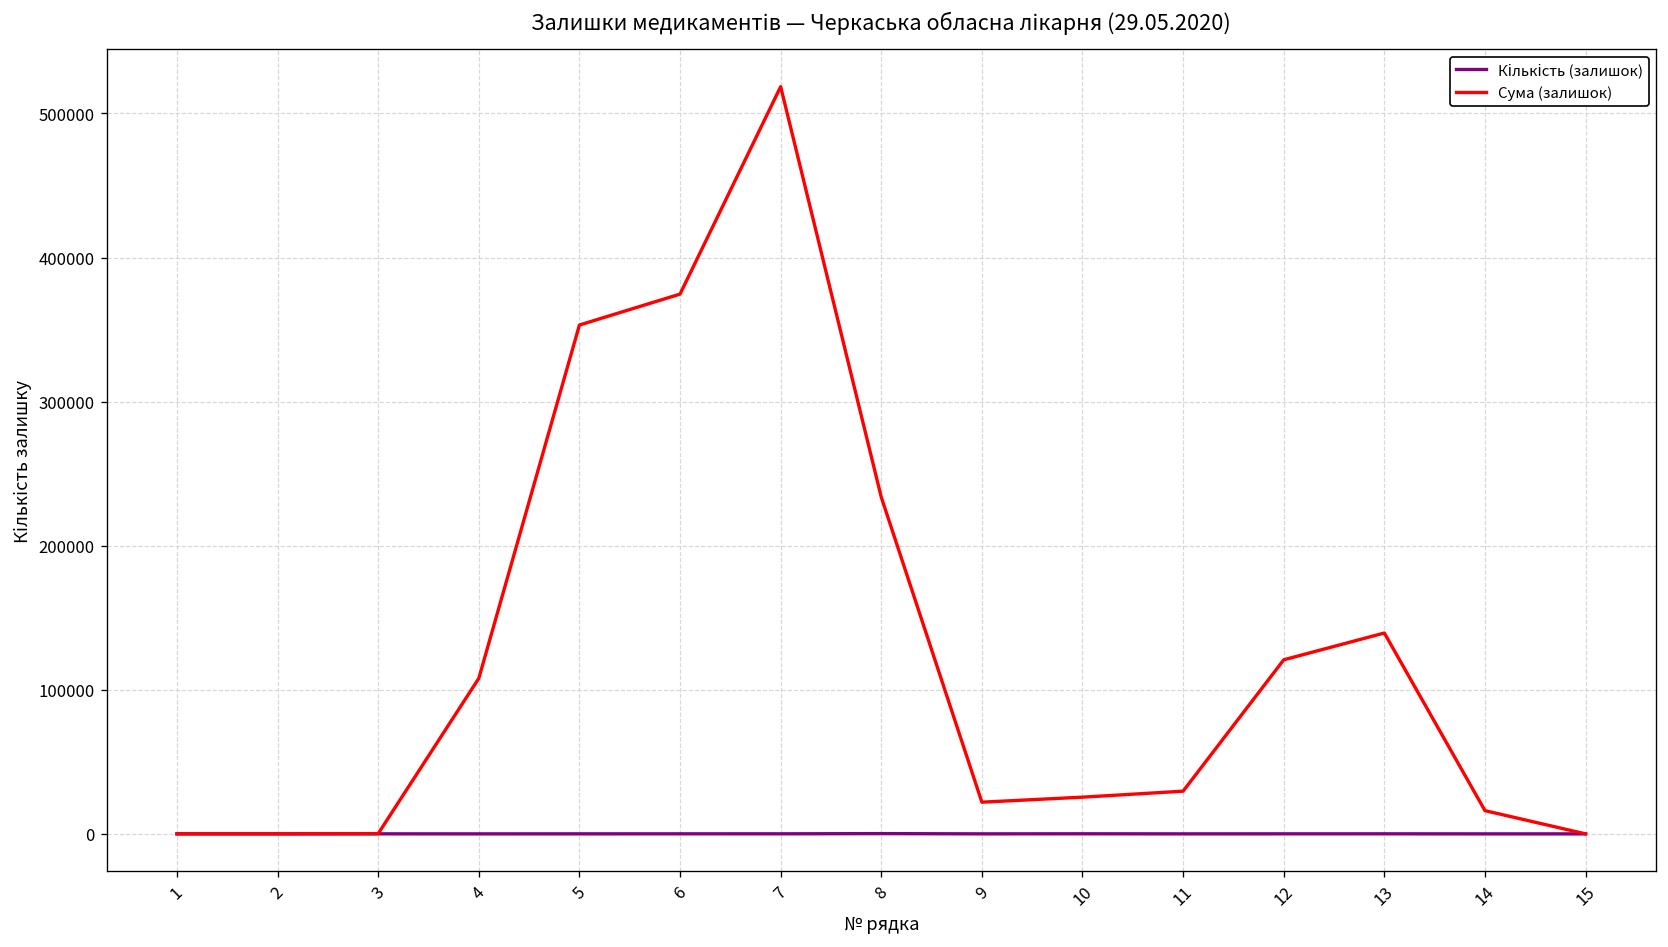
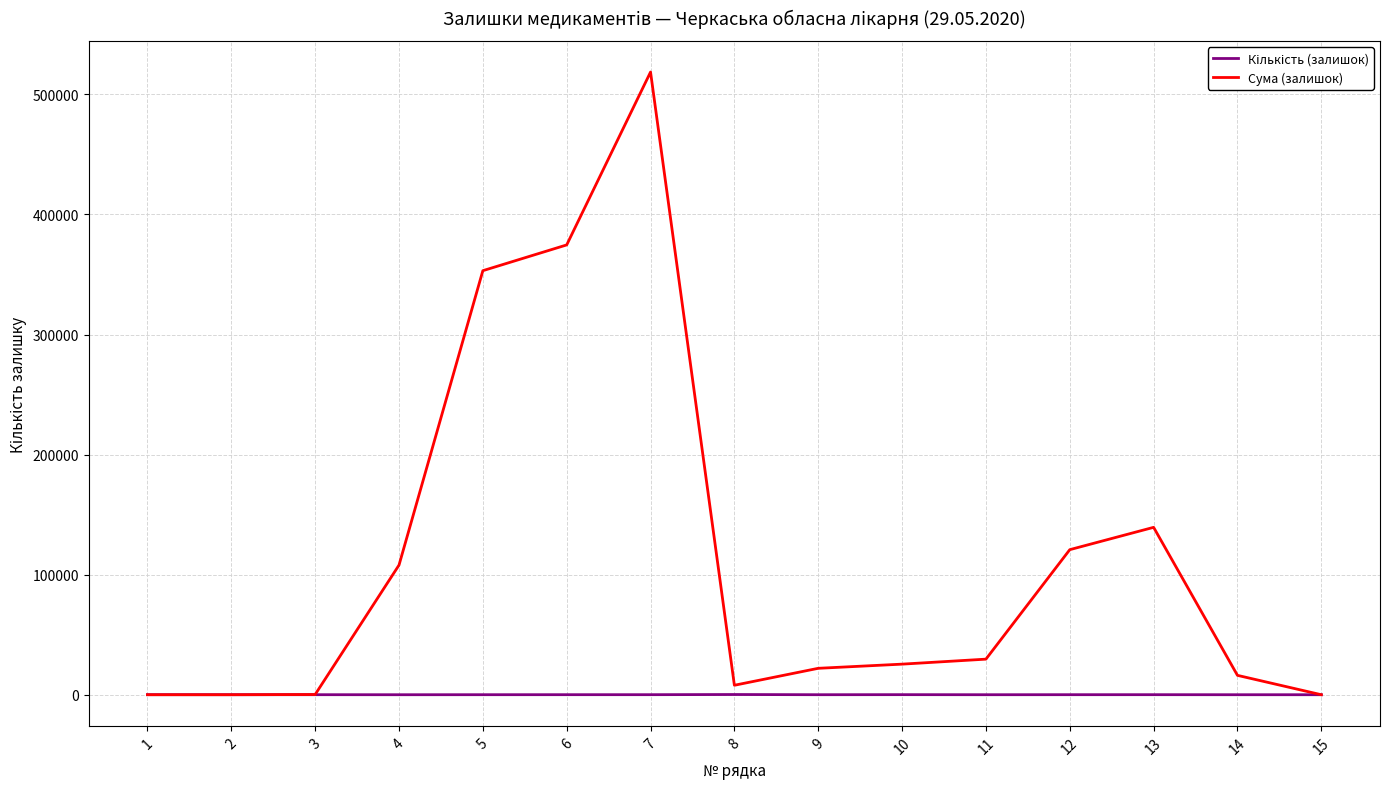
  {
    "Кількість (залишок)": {
      "4": 0,
      "5": 0,
      "6": 0,
      "7": 0,
      "8": 0,
      "9": 0,
      "10": 0,
      "11": 0,
      "12": 0,
      "13": 0,
      "14": 0
    },
    "Сума (залишок)": {
      "4": 108000,
      "5": 353000,
      "6": 375000,
      "7": 519000,
-     "8": 234000,
+     "8": 8000,
      "9": 22000,
      "10": 25000,
      "11": 30000,
      "12": 121000,
      "13": 139000,
      "14": 16000
    }
  }
